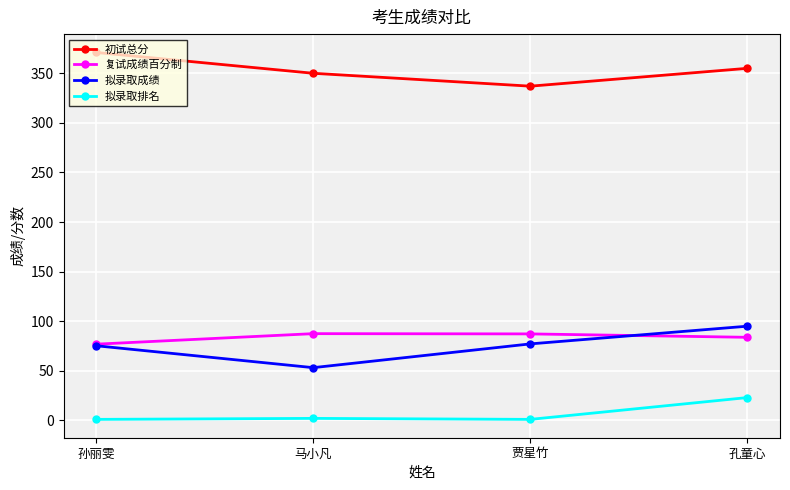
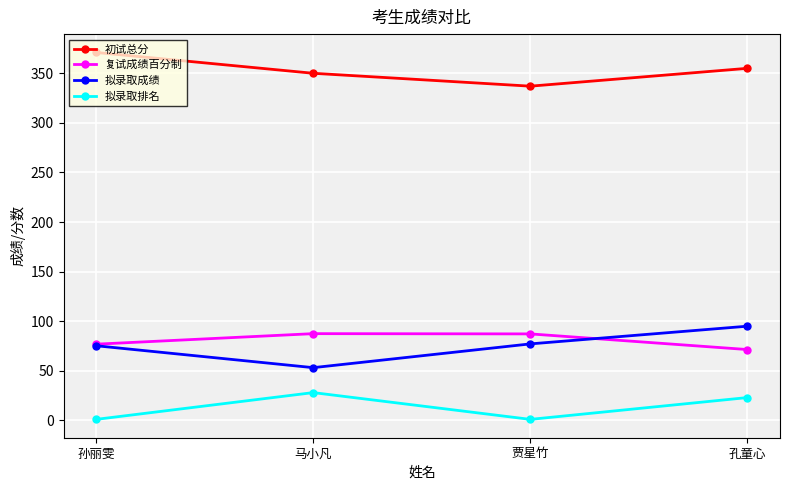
  {
    "初试总分": {
      "马小凡": 350,
      "贾星竹": 340,
      "孔童心": 360
    },
    "复试成绩百分制": {
      "马小凡": 90,
      "贾星竹": 90,
-     "孔童心": 80
+     "孔童心": 70
    },
    "拟录取成绩": {
      "马小凡": 50,
      "贾星竹": 80,
      "孔童心": 90
    },
    "拟录取排名": {
      "孙丽雯": 0,
-     "马小凡": 0,
+     "马小凡": 30,
      "贾星竹": 0,
      "孔童心": 20
    }
  }
